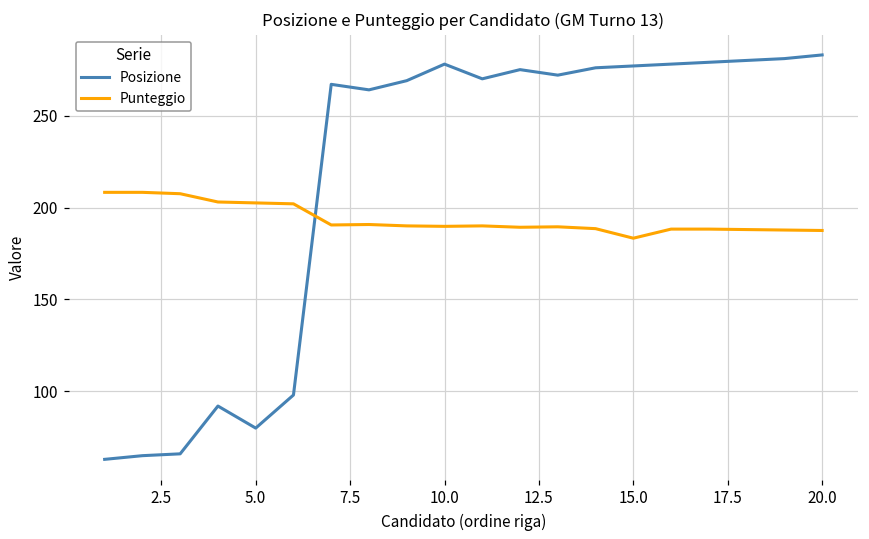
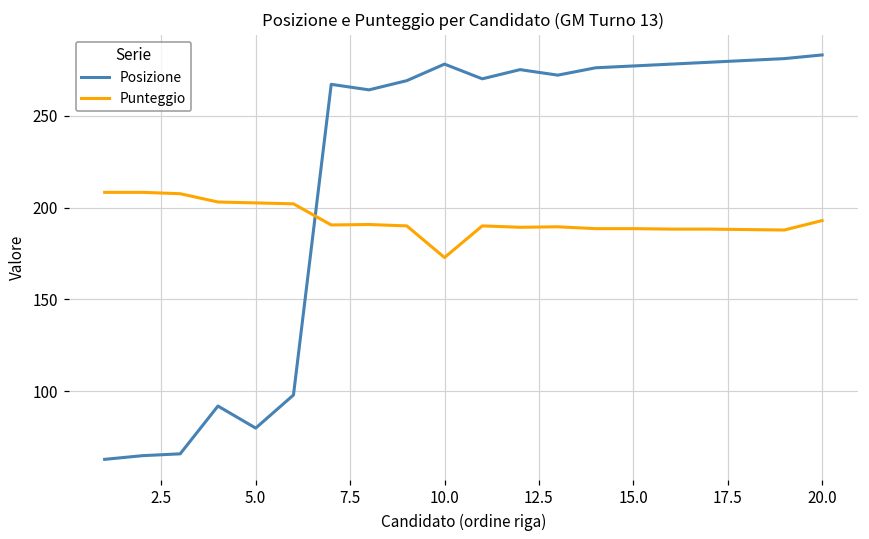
  {
    "Posizione": {
      "5.0": 80,
      "10.0": 278,
      "15.0": 277,
      "20.0": 283
    },
    "Punteggio": {
      "5.0": 203,
-     "10.0": 190,
-     "15.0": 183,
-     "20.0": 188
+     "10.0": 173,
+     "15.0": 189,
+     "20.0": 193
    }
  }
